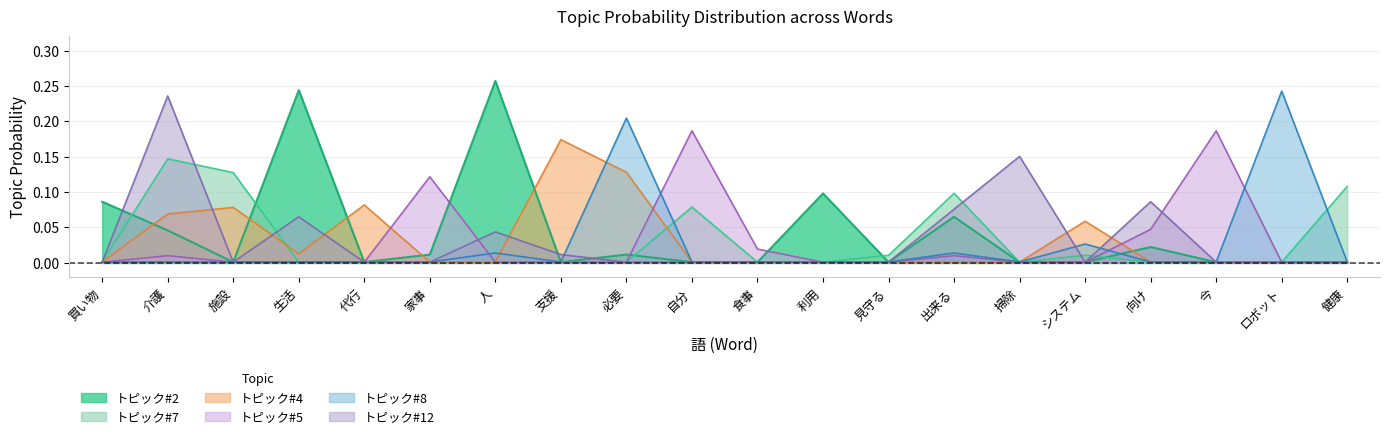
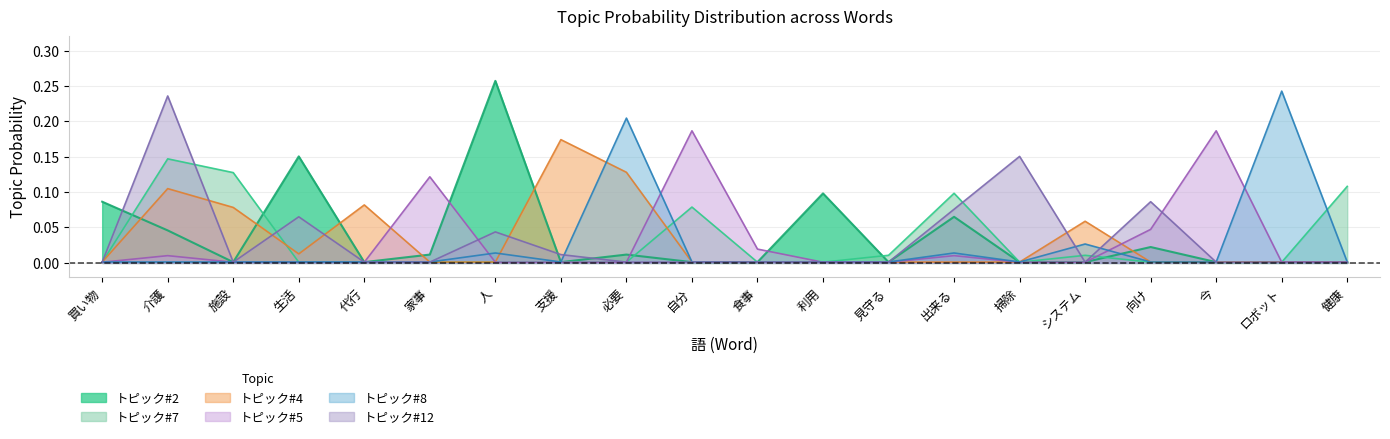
  {
    "トピック#2": {
      "買い物": 0.09,
      "介護": 0.05,
-     "生活": 0.24,
+     "生活": 0.15,
      "家事": 0.01,
      "人": 0.26,
      "必要": 0.01,
      "利用": 0.10,
      "出来る": 0.07,
      "向け": 0.02
    },
    "トピック#4": {
-     "介護": 0.07,
+     "介護": 0.10,
      "施設": 0.08,
      "生活": 0.01,
      "代行": 0.08,
      "支援": 0.17,
      "必要": 0.13,
      "出来る": 0.00,
      "システム": 0.06
    }
  }
